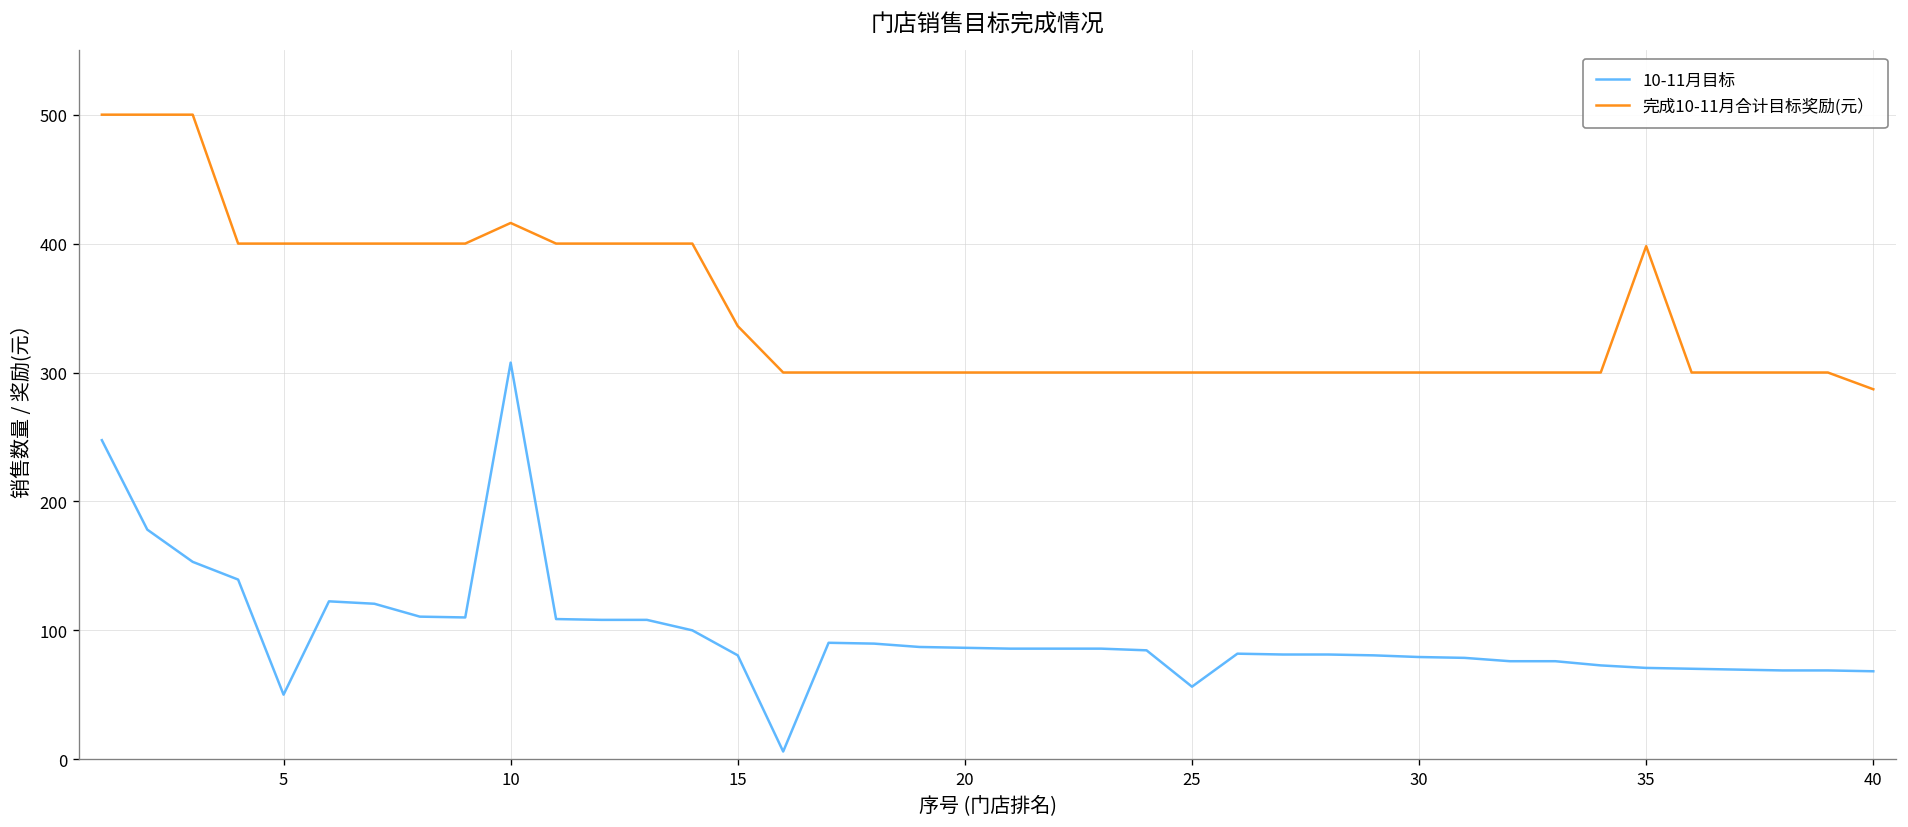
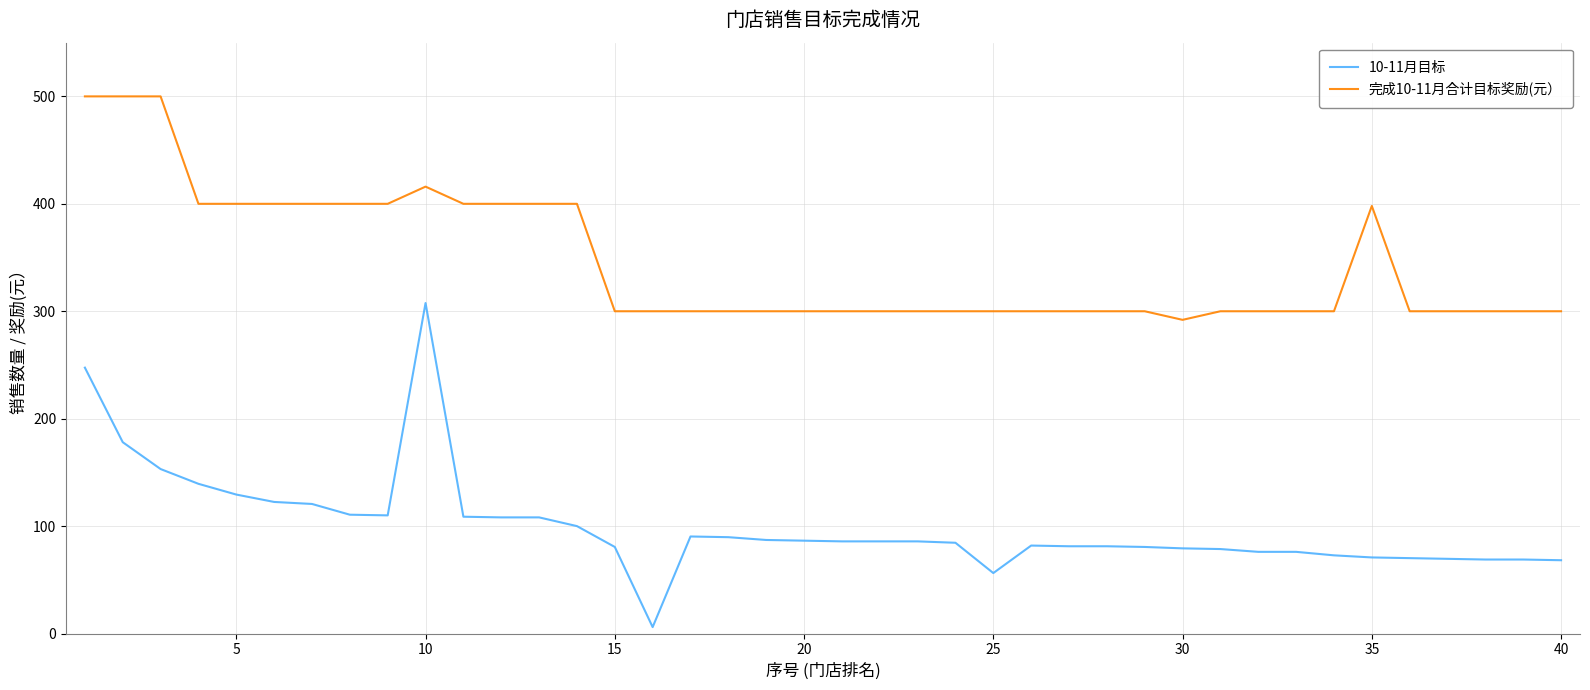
  {
    "10-11月目标": {
-     "5": 50,
+     "5": 129,
      "10": 308,
      "15": 81,
      "20": 86,
      "25": 56,
      "30": 79,
      "35": 71,
      "40": 68
    },
    "完成10-11月合计目标奖励(元）": {
      "5": 400,
      "10": 416,
-     "15": 336,
+     "15": 300,
      "20": 300,
      "25": 300,
-     "30": 300,
+     "30": 292,
      "35": 398,
-     "40": 287
+     "40": 300
    }
  }
